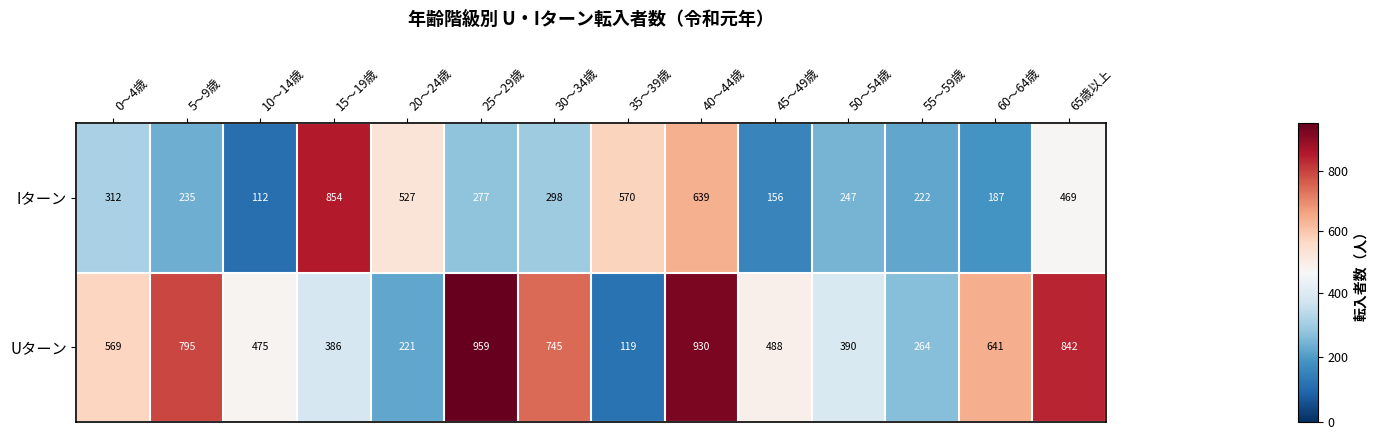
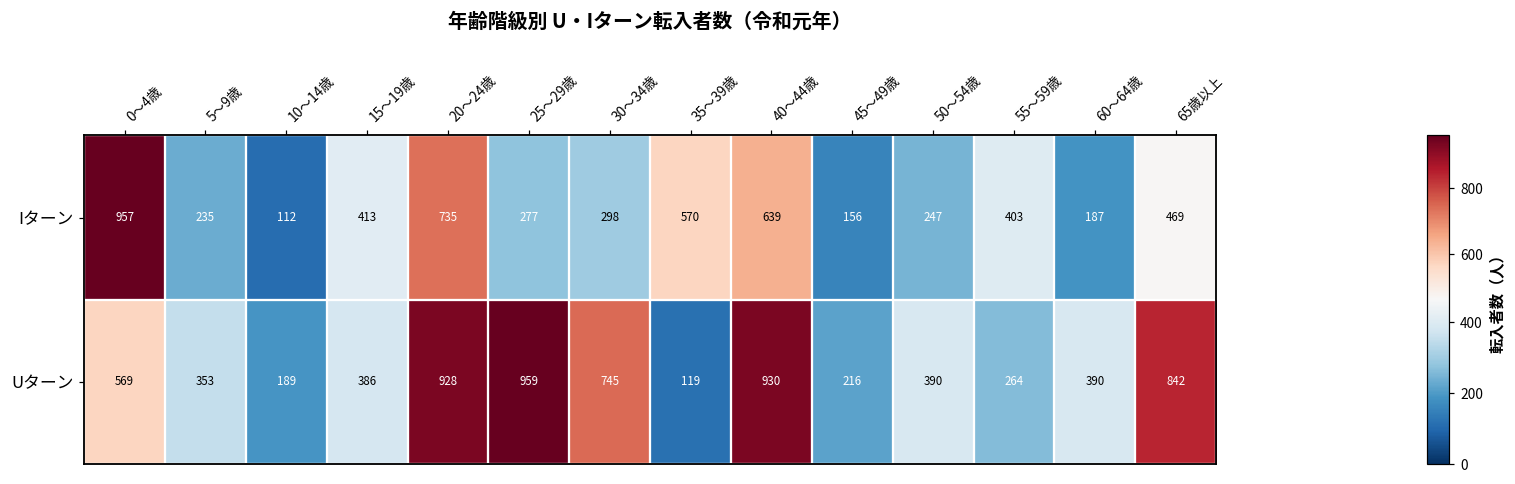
  {
    "Iターン": {
-     "0〜4歳": 312,
+     "0〜4歳": 957,
      "5〜9歳": 235,
      "10〜14歳": 112,
-     "15〜19歳": 854,
-     "20〜24歳": 527,
+     "15〜19歳": 413,
+     "20〜24歳": 735,
      "25〜29歳": 277,
      "30〜34歳": 298,
      "35〜39歳": 570,
      "40〜44歳": 639,
      "45〜49歳": 156,
      "50〜54歳": 247,
-     "55〜59歳": 222,
+     "55〜59歳": 403,
      "60〜64歳": 187,
      "65歳以上": 469
    },
    "Uターン": {
      "0〜4歳": 569,
-     "5〜9歳": 795,
-     "10〜14歳": 475,
+     "5〜9歳": 353,
+     "10〜14歳": 189,
      "15〜19歳": 386,
-     "20〜24歳": 221,
+     "20〜24歳": 928,
      "25〜29歳": 959,
      "30〜34歳": 745,
      "35〜39歳": 119,
      "40〜44歳": 930,
-     "45〜49歳": 488,
+     "45〜49歳": 216,
      "50〜54歳": 390,
      "55〜59歳": 264,
-     "60〜64歳": 641,
+     "60〜64歳": 390,
      "65歳以上": 842
    }
  }
